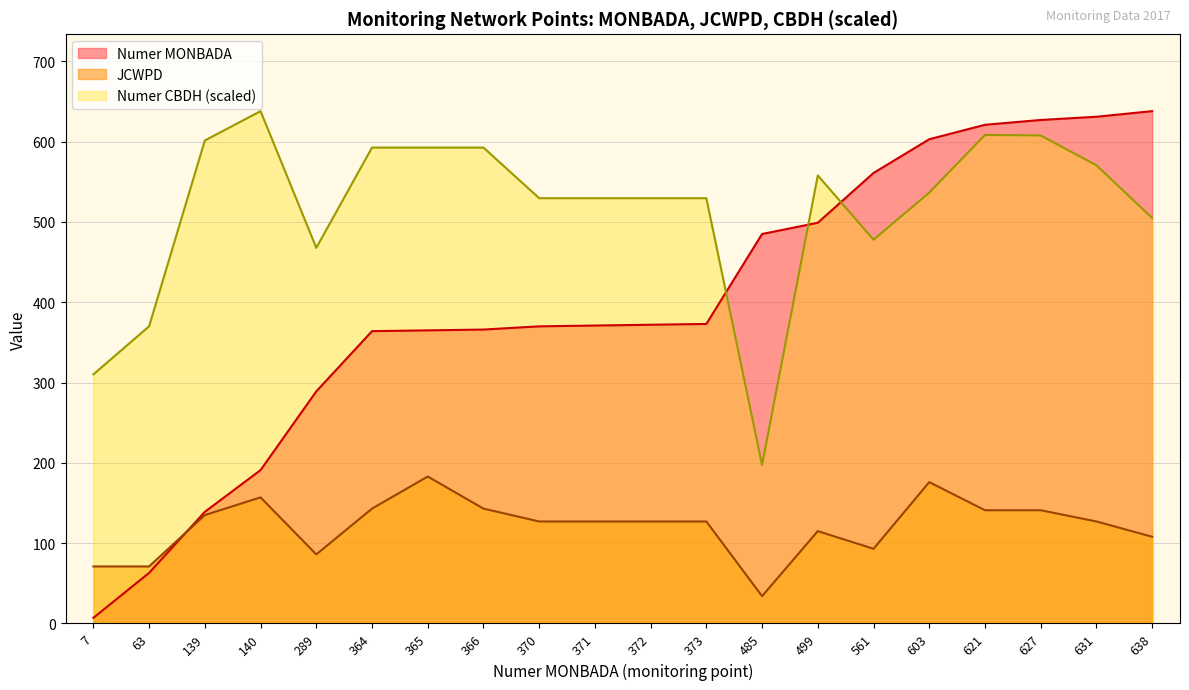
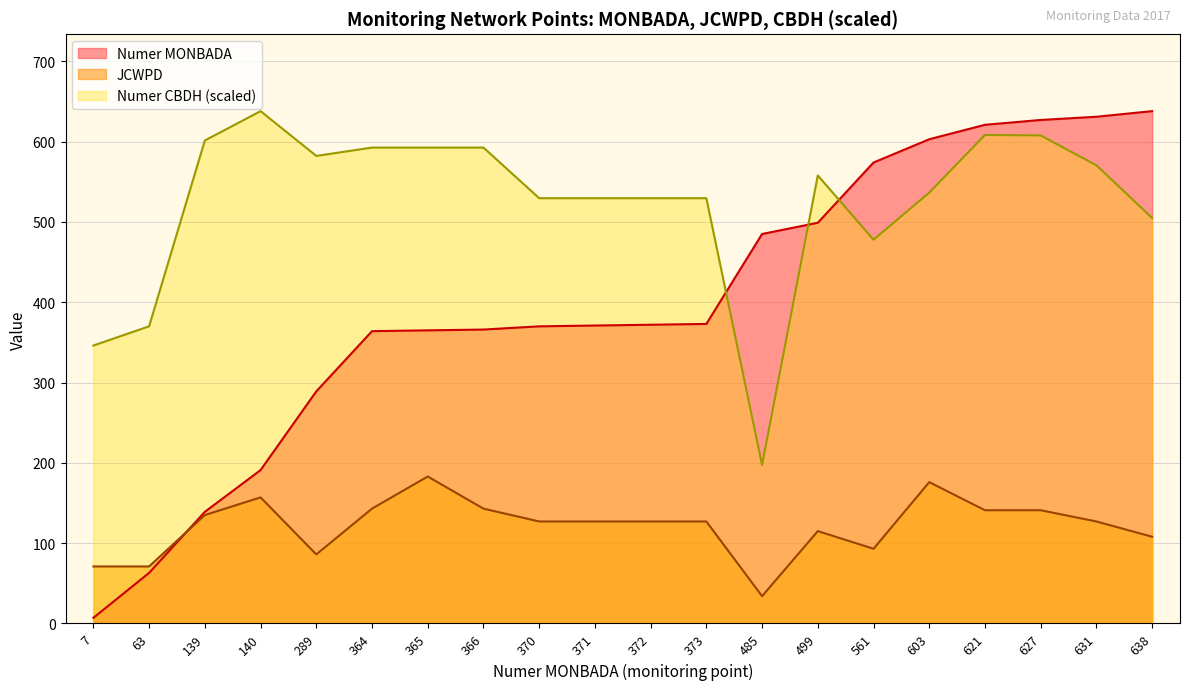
  {
    "Numer MONBADA": {
      "7": 10,
      "63": 60,
      "139": 140,
      "140": 190,
      "289": 290,
      "364": 360,
      "365": 370,
      "366": 370,
      "370": 370,
      "371": 370,
      "372": 370,
      "373": 370,
      "485": 490,
      "499": 500,
-     "561": 560,
+     "561": 570,
      "603": 600,
      "621": 620,
      "627": 630,
      "631": 630,
      "638": 640
    },
    "JCWPD": {
      "7": 70,
      "63": 70,
      "139": 140,
      "140": 160,
      "289": 90,
      "364": 140,
      "365": 180,
      "366": 140,
      "370": 130,
      "371": 130,
      "372": 130,
      "373": 130,
      "485": 30,
      "499": 120,
      "561": 90,
      "603": 180,
      "621": 140,
      "627": 140,
      "631": 130,
      "638": 110
    },
    "Numer CBDH (scaled)": {
-     "7": 310,
+     "7": 350,
      "63": 370,
      "139": 600,
      "140": 640,
-     "289": 470,
+     "289": 580,
      "364": 590,
      "365": 590,
      "366": 590,
      "370": 530,
      "371": 530,
      "372": 530,
      "373": 530,
      "485": 200,
      "499": 560,
      "561": 480,
      "603": 540,
      "621": 610,
      "627": 610,
      "631": 570,
      "638": 500
    }
  }
